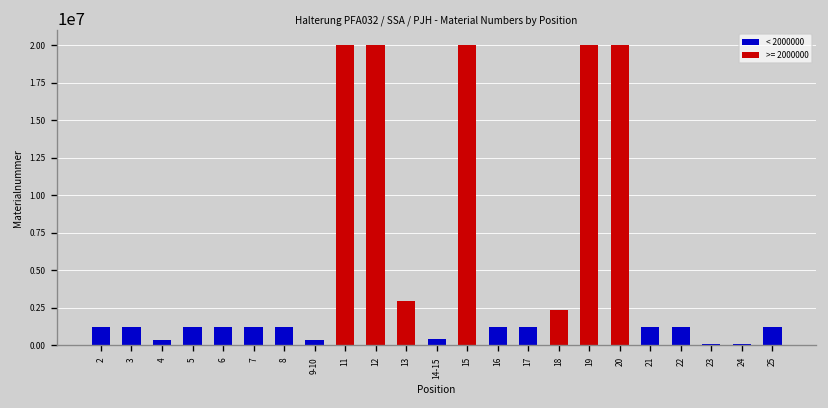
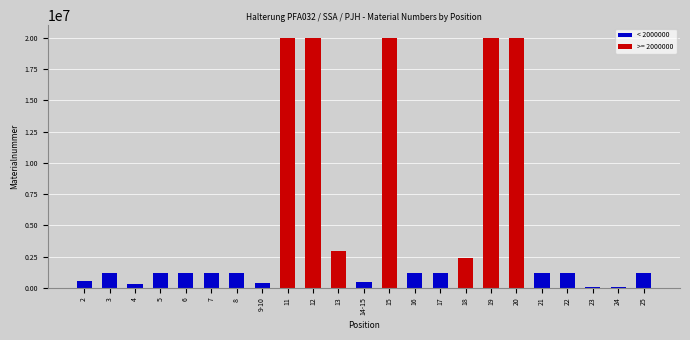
  {
    "< 2000000": {
-     "2": 1200000,
+     "2": 500000,
      "3": 1200000,
      "4": 300000,
      "5": 1200000,
      "6": 1200000,
      "7": 1200000,
      "8": 1200000,
      "9-10": 400000,
      "11": 0,
      "12": 0,
      "13": 0,
      "14-15": 400000,
      "15": 0,
      "16": 1200000,
      "17": 1200000,
      "18": 0,
      "19": 0,
      "20": 0,
      "21": 1200000,
      "22": 1200000,
      "25": 1200000
    },
    ">= 2000000": {
      "2": 0,
      "3": 0,
      "4": 0,
      "5": 0,
      "6": 0,
      "7": 0,
      "8": 0,
      "9-10": 0,
      "11": 20000000,
      "12": 20000000,
      "13": 3000000,
      "14-15": 0,
      "15": 20000000,
      "16": 0,
      "17": 0,
      "18": 2400000,
      "19": 20000000,
      "20": 20000000,
      "21": 0,
      "22": 0,
      "23": 0,
      "24": 0,
      "25": 0
    }
  }
